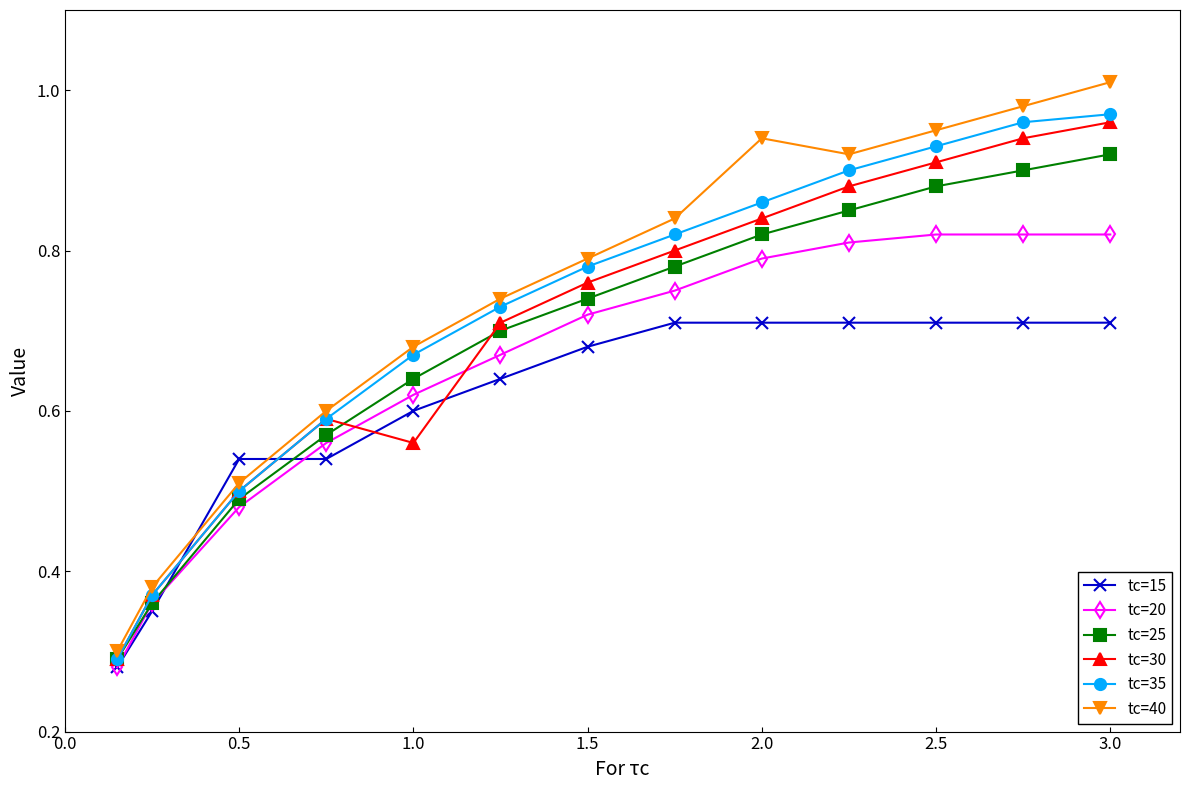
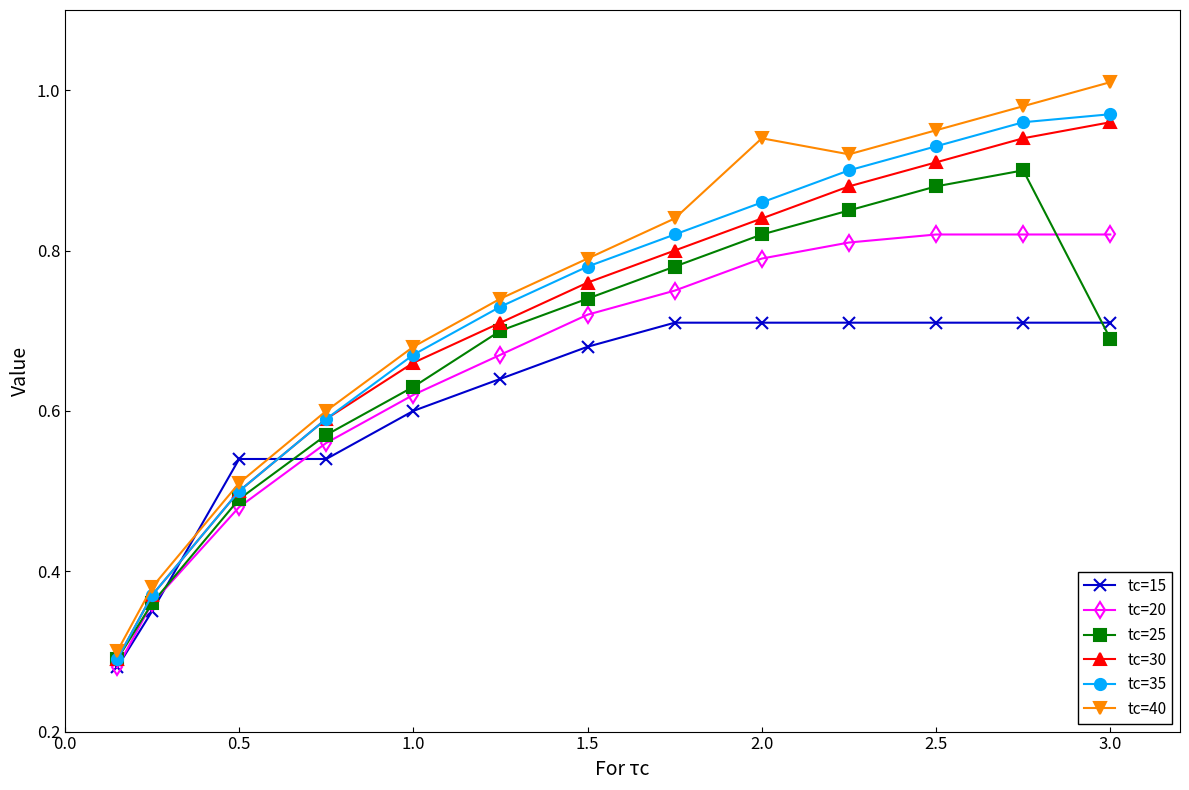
  {
    "tc=15": {
      "0.5": 0.54,
      "1.0": 0.60,
      "1.5": 0.68,
      "2.0": 0.71,
      "2.5": 0.71,
      "3.0": 0.71
    },
    "tc=20": {
      "0.5": 0.48,
      "1.0": 0.62,
      "1.5": 0.72,
      "2.0": 0.79,
      "2.5": 0.82,
      "3.0": 0.82
    },
    "tc=25": {
      "0.5": 0.49,
-     "1.0": 0.64,
+     "1.0": 0.63,
      "1.5": 0.74,
      "2.0": 0.82,
      "2.5": 0.88,
-     "3.0": 0.92
+     "3.0": 0.69
    },
    "tc=30": {
-     "1.0": 0.56,
+     "1.0": 0.66,
      "1.5": 0.76,
      "2.0": 0.84,
      "2.5": 0.91,
      "3.0": 0.96
    },
    "tc=35": {
      "1.0": 0.67,
      "1.5": 0.78,
      "2.0": 0.86,
      "2.5": 0.93,
      "3.0": 0.97
    },
    "tc=40": {
      "0.5": 0.51,
      "1.0": 0.68,
      "1.5": 0.79,
      "2.0": 0.94,
      "2.5": 0.95,
      "3.0": 1.01
    }
  }
